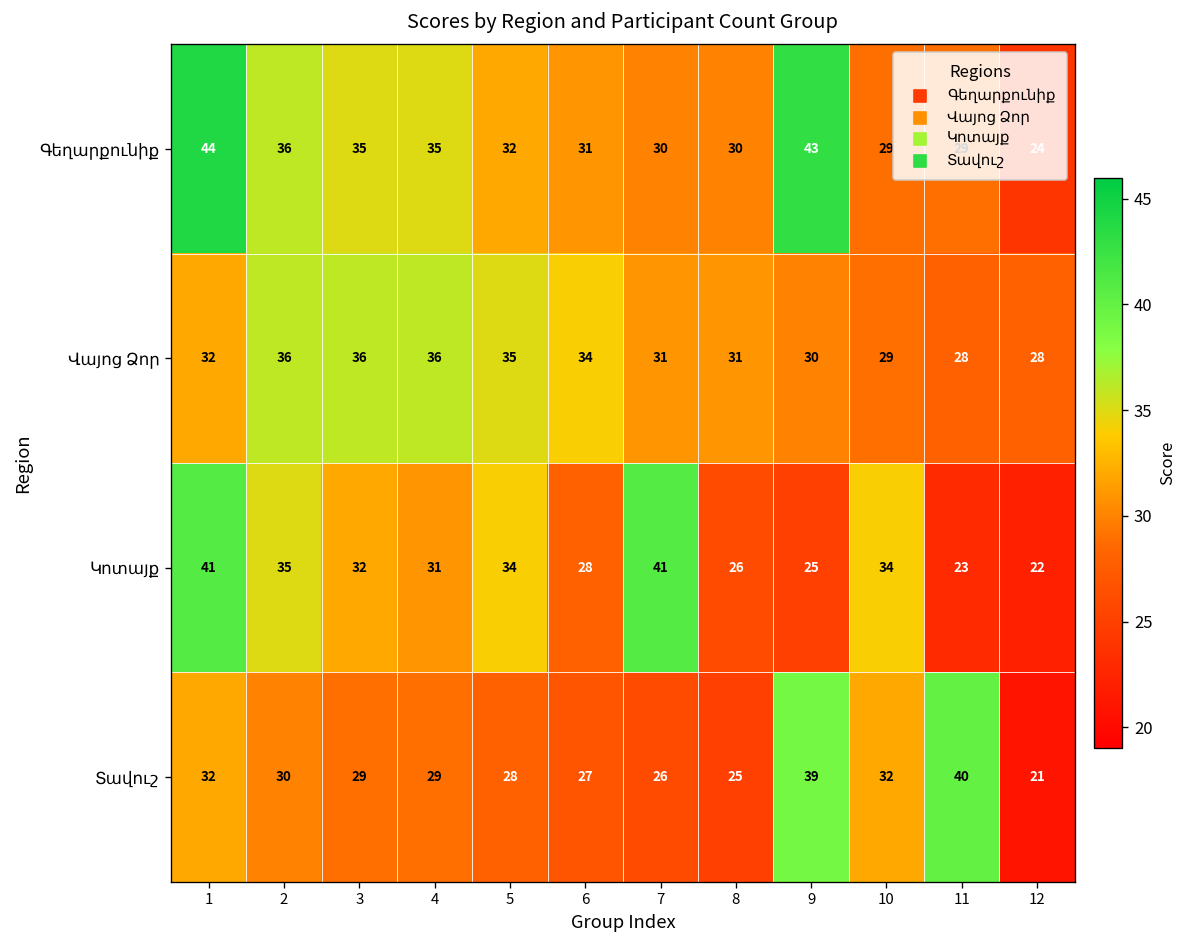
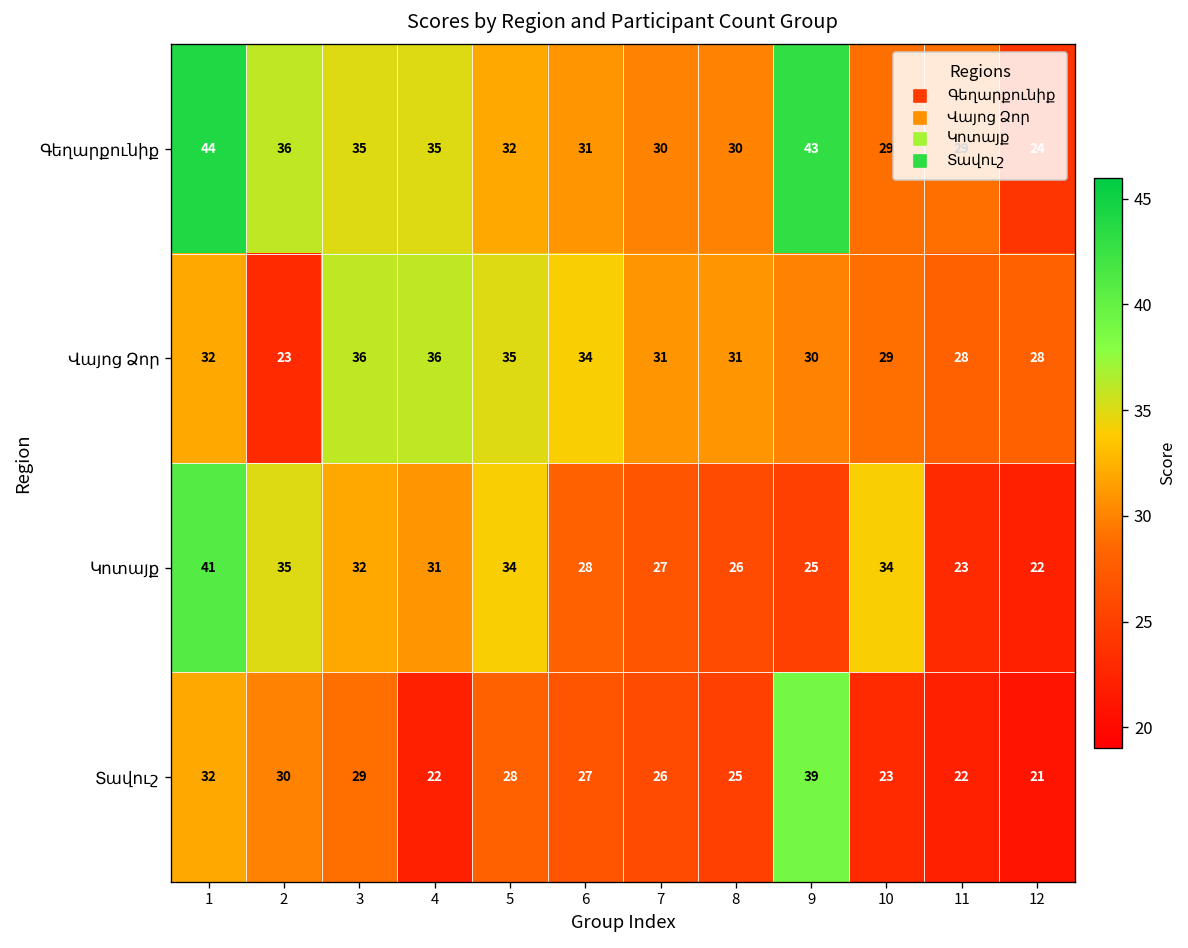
  {
    "Գեղարքունիք": {
      "1": 44,
      "2": 36,
      "3": 35,
      "4": 35,
      "5": 32,
      "6": 31,
      "7": 30,
      "8": 30,
      "9": 43
    },
    "Վայոց Ձոր": {
      "1": 32,
-     "2": 36,
+     "2": 23,
      "3": 36,
      "4": 36,
      "5": 35,
      "6": 34,
      "7": 31,
      "8": 31,
      "9": 30,
      "10": 29,
      "11": 28,
      "12": 28
    },
    "Կոտայք": {
      "1": 41,
      "2": 35,
      "3": 32,
      "4": 31,
      "5": 34,
      "6": 28,
-     "7": 41,
+     "7": 27,
      "8": 26,
      "9": 25,
      "10": 34,
      "11": 23,
      "12": 22
    },
    "Տավուշ": {
      "1": 32,
      "2": 30,
      "3": 29,
-     "4": 29,
+     "4": 22,
      "5": 28,
      "6": 27,
      "7": 26,
      "8": 25,
      "9": 39,
-     "10": 32,
-     "11": 40,
+     "10": 23,
+     "11": 22,
      "12": 21
    }
  }
